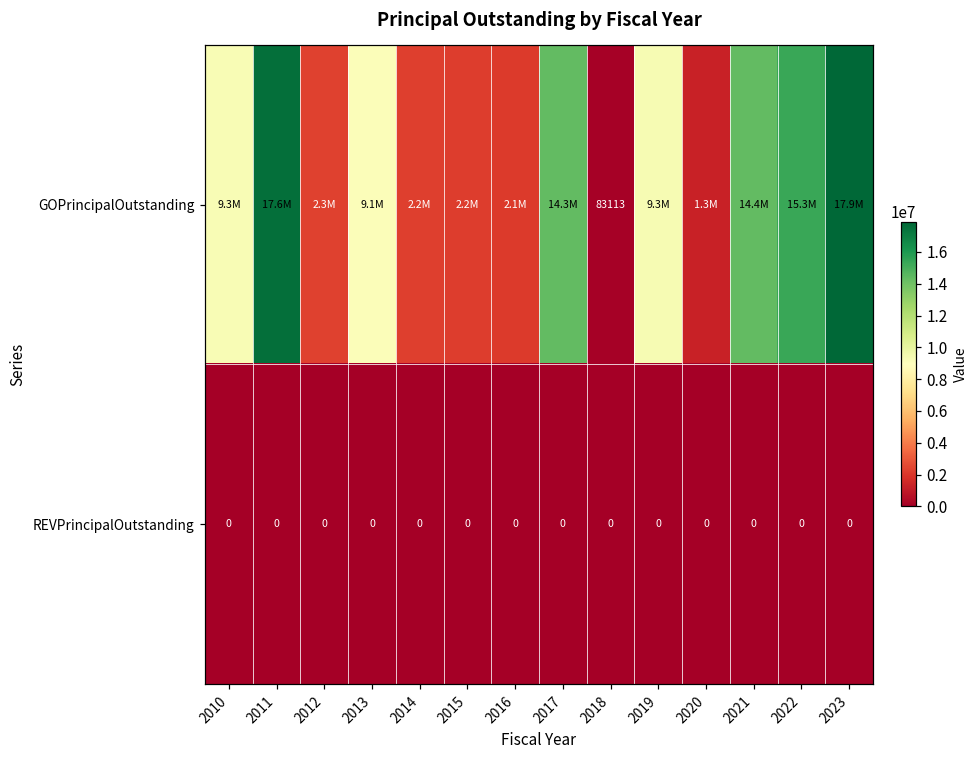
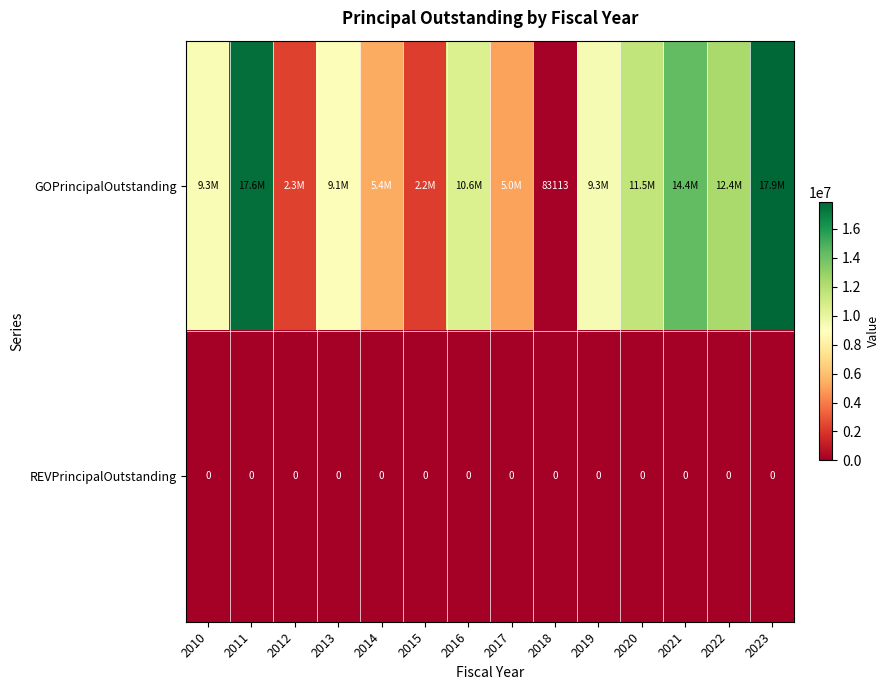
  {
    "GOPrincipalOutstanding": {
      "2010": "9.3M",
      "2011": "17.6M",
      "2012": "2.3M",
      "2013": "9.1M",
-     "2014": "2.2M",
+     "2014": "5.4M",
      "2015": "2.2M",
-     "2016": "2.1M",
-     "2017": "14.3M",
+     "2016": "10.6M",
+     "2017": "5.0M",
      "2018": "83113",
      "2019": "9.3M",
-     "2020": "1.3M",
+     "2020": "11.5M",
      "2021": "14.4M",
-     "2022": "15.3M",
+     "2022": "12.4M",
      "2023": "17.9M"
    },
    "REVPrincipalOutstanding": {
      "2010": "0",
      "2011": "0",
      "2012": "0",
      "2013": "0",
      "2014": "0",
      "2015": "0",
      "2016": "0",
      "2017": "0",
      "2018": "0",
      "2019": "0",
      "2020": "0",
      "2021": "0",
      "2022": "0",
      "2023": "0"
    }
  }
